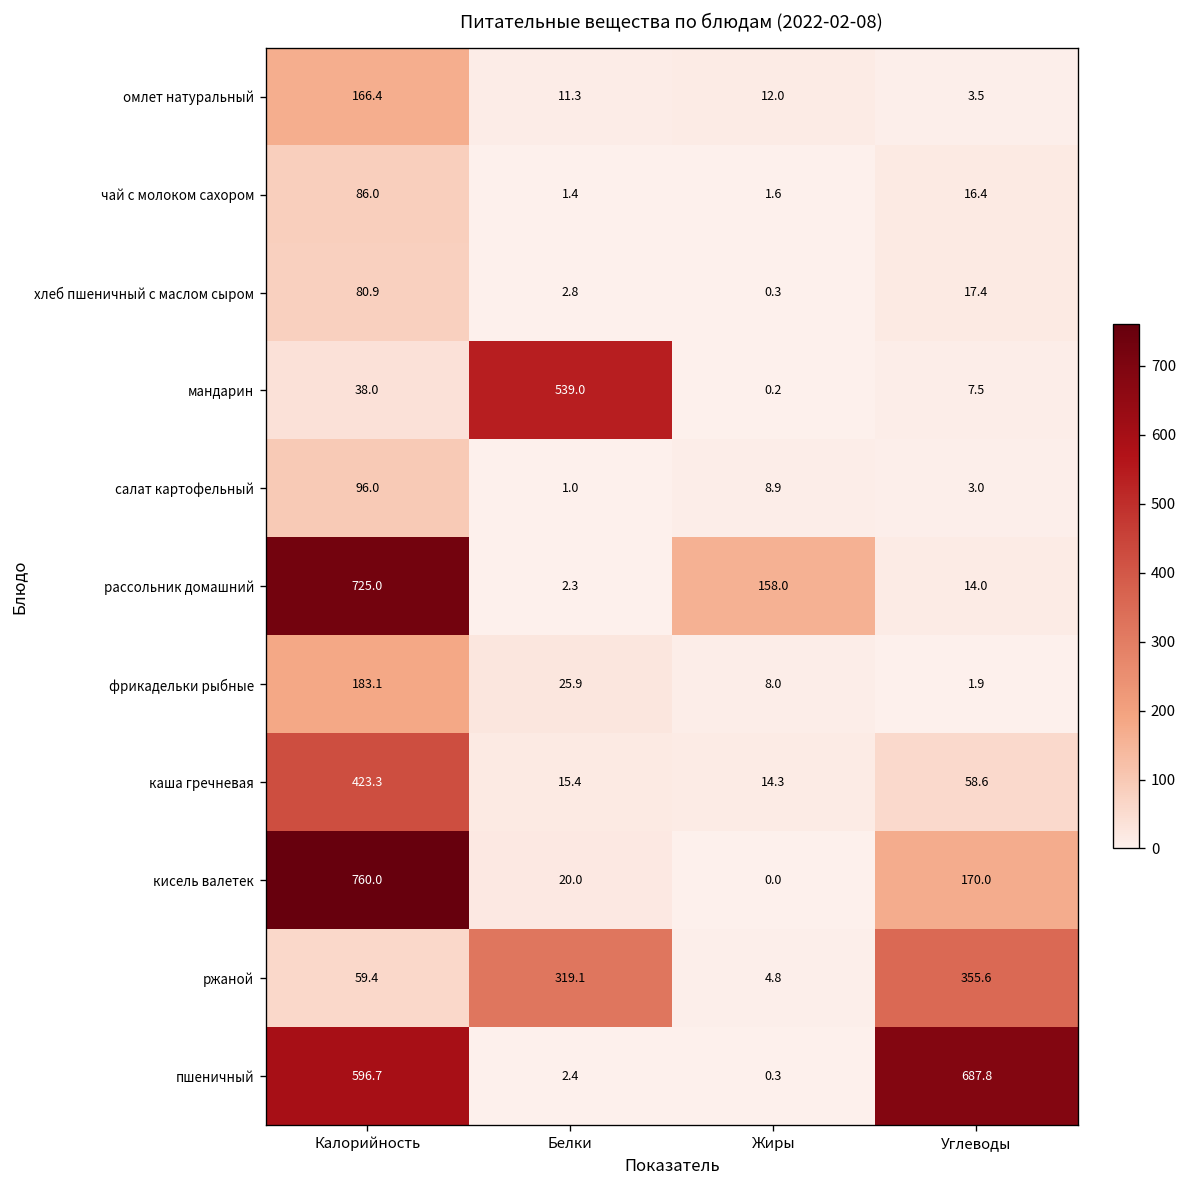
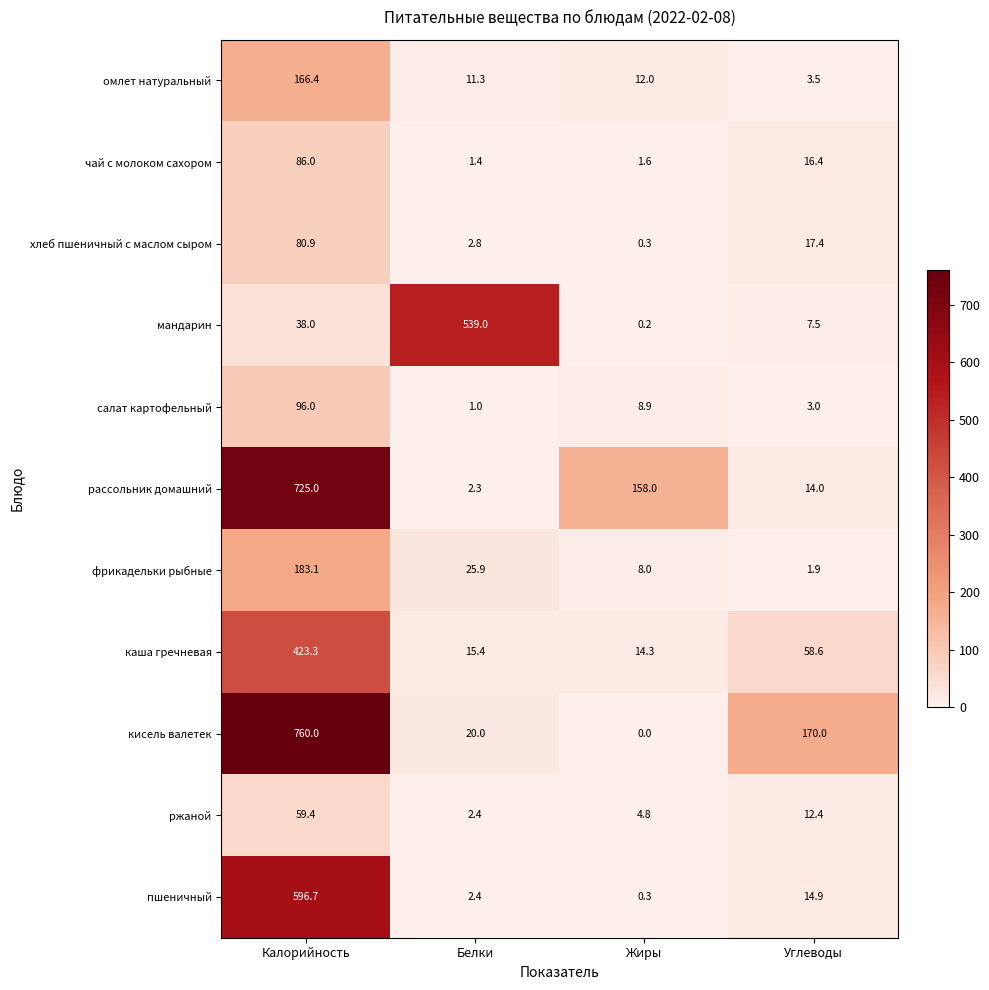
  {
    "омлет натуральный": {
      "Калорийность": 166.4,
      "Белки": 11.3,
      "Жиры": 12.0,
      "Углеводы": 3.5
    },
    "чай с молоком сахором": {
      "Калорийность": 86.0,
      "Белки": 1.4,
      "Жиры": 1.6,
      "Углеводы": 16.4
    },
    "хлеб пшеничный с маслом сыром": {
      "Калорийность": 80.9,
      "Белки": 2.8,
      "Жиры": 0.3,
      "Углеводы": 17.4
    },
    "мандарин": {
      "Калорийность": 38.0,
      "Белки": 539.0,
      "Жиры": 0.2,
      "Углеводы": 7.5
    },
    "салат картофельный": {
      "Калорийность": 96.0,
      "Белки": 1.0,
      "Жиры": 8.9,
      "Углеводы": 3.0
    },
    "рассольник домашний": {
      "Калорийность": 725.0,
      "Белки": 2.3,
      "Жиры": 158.0,
      "Углеводы": 14.0
    },
    "фрикадельки рыбные": {
      "Калорийность": 183.1,
      "Белки": 25.9,
      "Жиры": 8.0,
      "Углеводы": 1.9
    },
    "каша гречневая": {
      "Калорийность": 423.3,
      "Белки": 15.4,
      "Жиры": 14.3,
      "Углеводы": 58.6
    },
    "кисель валетек": {
      "Калорийность": 760.0,
      "Белки": 20.0,
      "Жиры": 0.0,
      "Углеводы": 170.0
    },
    "ржаной": {
      "Калорийность": 59.4,
-     "Белки": 319.1,
+     "Белки": 2.4,
      "Жиры": 4.8,
-     "Углеводы": 355.6
+     "Углеводы": 12.4
    },
    "пшеничный": {
      "Калорийность": 596.7,
      "Белки": 2.4,
      "Жиры": 0.3,
-     "Углеводы": 687.8
+     "Углеводы": 14.9
    }
  }
